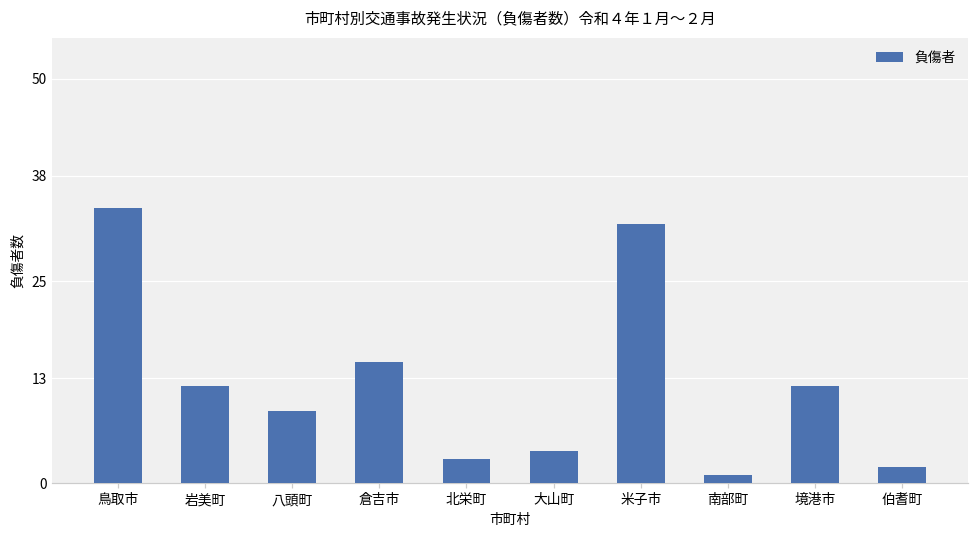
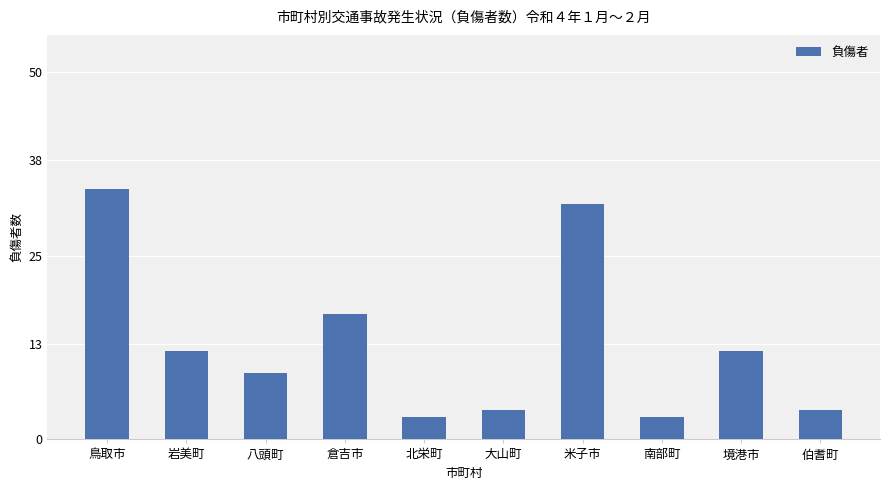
  {
    "鳥取市": 34,
    "岩美町": 12,
    "八頭町": 9,
-   "倉吉市": 15,
+   "倉吉市": 17,
    "北栄町": 3,
    "大山町": 4,
    "米子市": 32,
-   "南部町": 1,
+   "南部町": 3,
    "境港市": 12,
-   "伯耆町": 2
+   "伯耆町": 4
  }
